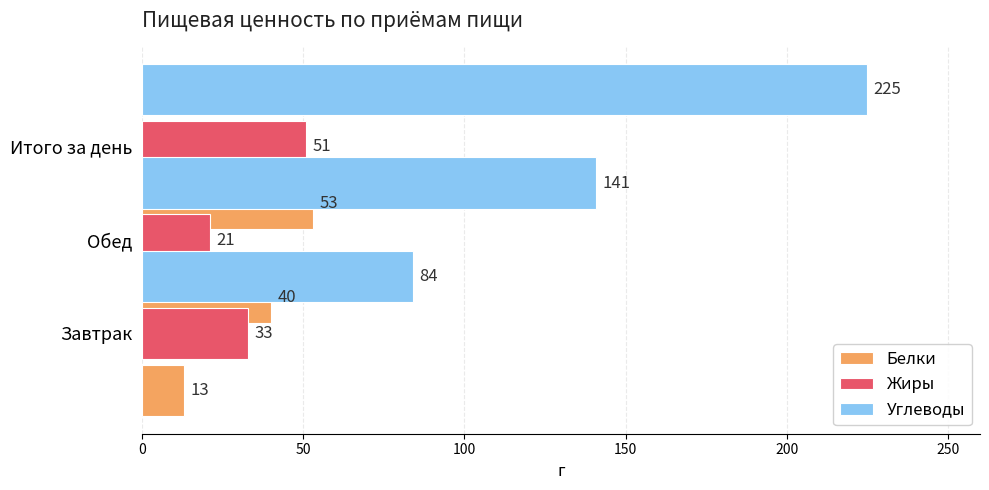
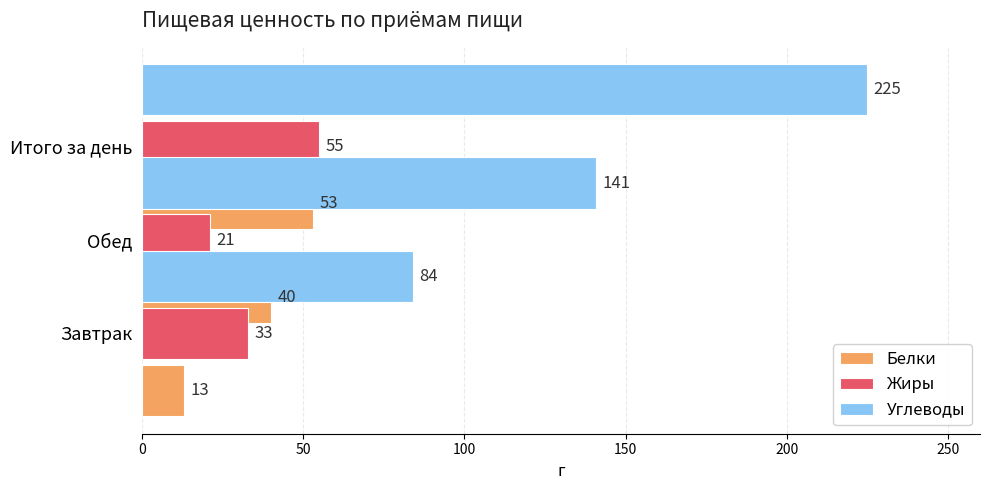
  {
    "Жиры": {
-     "Итого за день": 51,
+     "Итого за день": 55,
      "Обед": 21,
      "Завтрак": 33
    }
  }
